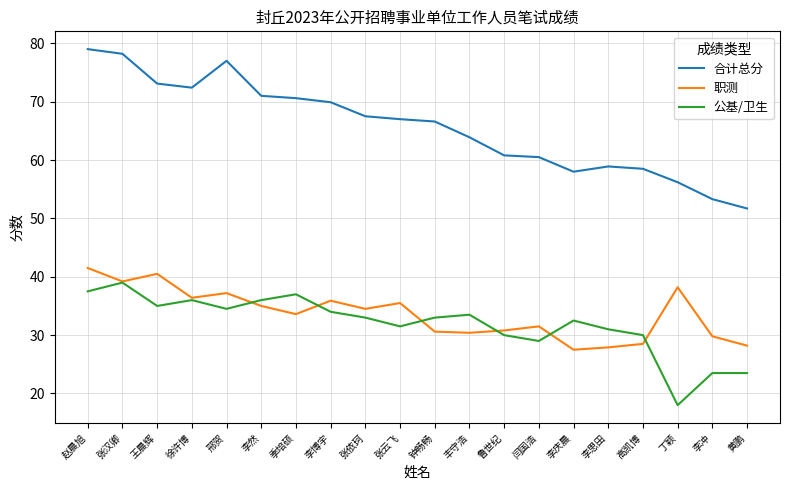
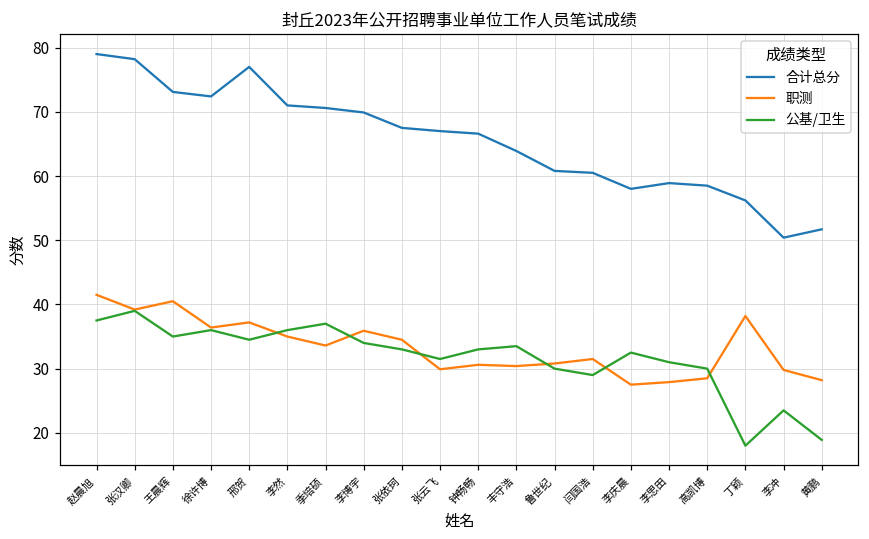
  {
    "合计总分": {
      "赵晨旭": 79,
      "张汉卿": 78,
      "王晨辉": 73,
      "徐许博": 72,
      "邢贺": 77,
      "李然": 71,
      "季培硕": 71,
      "李博宇": 70,
      "张依珂": 68,
      "张云飞": 67,
      "钟畅畅": 67,
      "丰守浩": 64,
      "鲁世纪": 61,
      "闫国浩": 61,
      "李庆晨": 58,
      "李思田": 59,
      "高凯博": 59,
      "丁颖": 56,
-     "李冲": 53,
+     "李冲": 50,
      "黄鹏": 52
    },
    "职测": {
      "赵晨旭": 42,
      "王晨辉": 41,
      "邢贺": 37,
      "李然": 35,
      "季培硕": 34,
      "李博宇": 36,
      "张依珂": 35,
-     "张云飞": 36,
+     "张云飞": 30,
      "钟畅畅": 31,
      "丰守浩": 30,
      "鲁世纪": 31,
      "闫国浩": 32,
      "李庆晨": 28,
      "李思田": 28,
      "高凯博": 29,
      "丁颖": 38,
      "李冲": 30,
      "黄鹏": 28
    },
    "公基/卫生": {
      "赵晨旭": 38,
      "王晨辉": 35,
      "邢贺": 35,
      "李然": 36,
      "季培硕": 37,
      "李博宇": 34,
      "张依珂": 33,
      "张云飞": 32,
      "钟畅畅": 33,
      "丰守浩": 34,
      "鲁世纪": 30,
      "闫国浩": 29,
      "李庆晨": 33,
      "李思田": 31,
      "高凯博": 30,
      "丁颖": 18,
      "李冲": 24,
-     "黄鹏": 24
+     "黄鹏": 19
    }
  }
